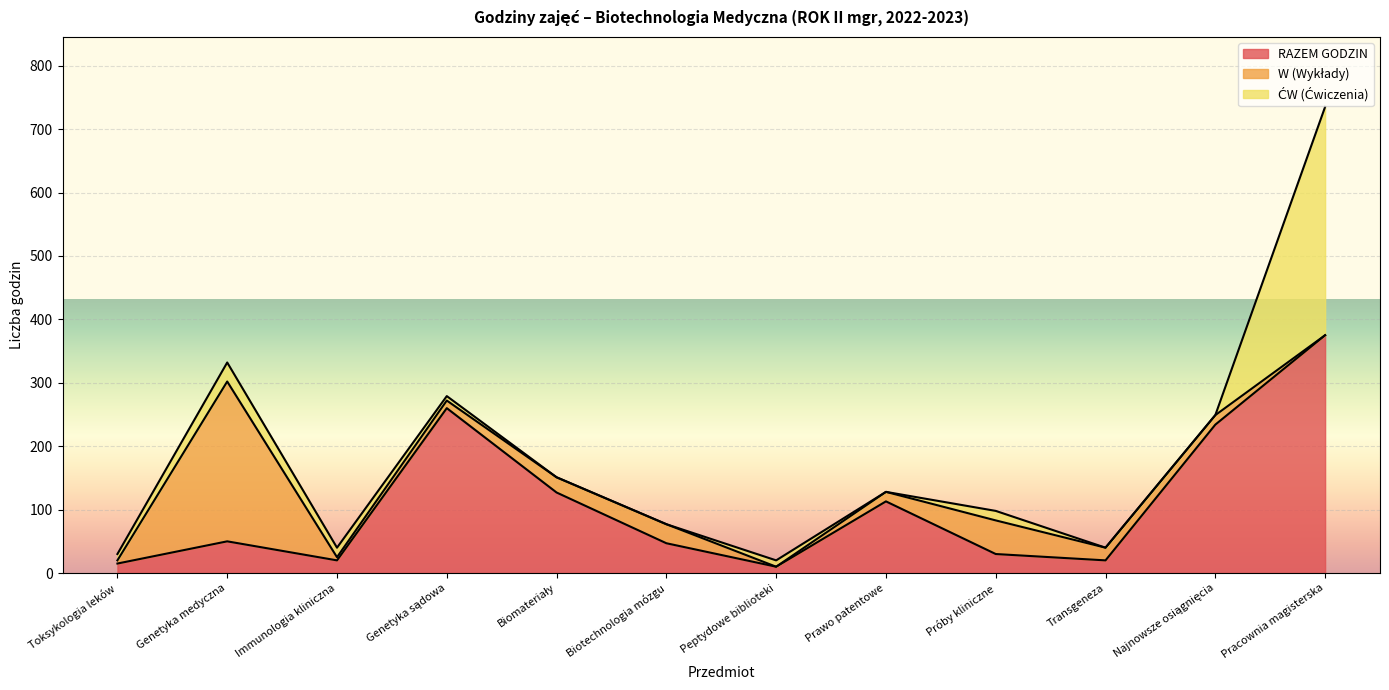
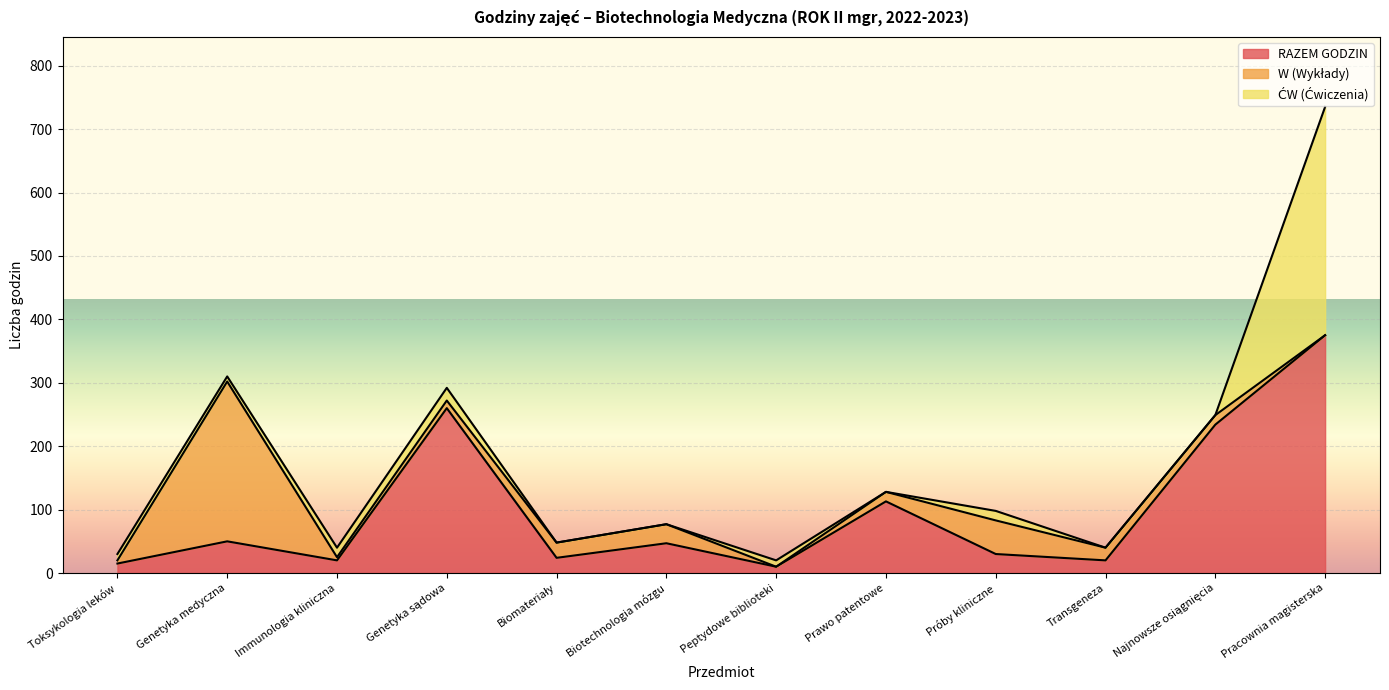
  {
    "RAZEM GODZIN": {
      "Toksykologia leków": 20,
      "Genetyka medyczna": 50,
      "Immunologia kliniczna": 20,
      "Genetyka sądowa": 260,
-     "Biomateriały": 130,
+     "Biomateriały": 20,
      "Biotechnologia mózgu": 50,
      "Prawo patentowe": 110,
      "Próby kliniczne": 30,
      "Transgeneza": 20,
      "Najnowsze osiągnięcia": 230
    },
    "W (Wykłady)": {
      "Toksykologia leków": 10,
      "Genetyka medyczna": 250,
      "Immunologia kliniczna": 10,
      "Genetyka sądowa": 10,
      "Próby kliniczne": 50
    },
    "ĆW (Ćwiczenia)": {
      "Toksykologia leków": 10,
-     "Genetyka medyczna": 30,
+     "Genetyka medyczna": 10,
      "Immunologia kliniczna": 20,
-     "Genetyka sądowa": 10,
+     "Genetyka sądowa": 20,
      "Peptydowe biblioteki": 10,
      "Próby kliniczne": 20,
      "Pracownia magisterska": 360
    }
  }
